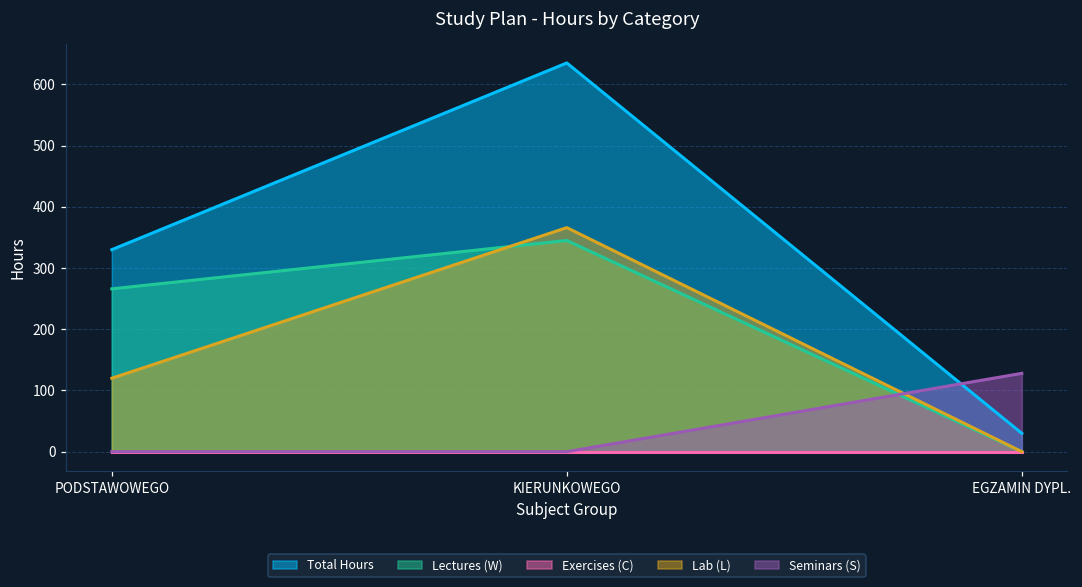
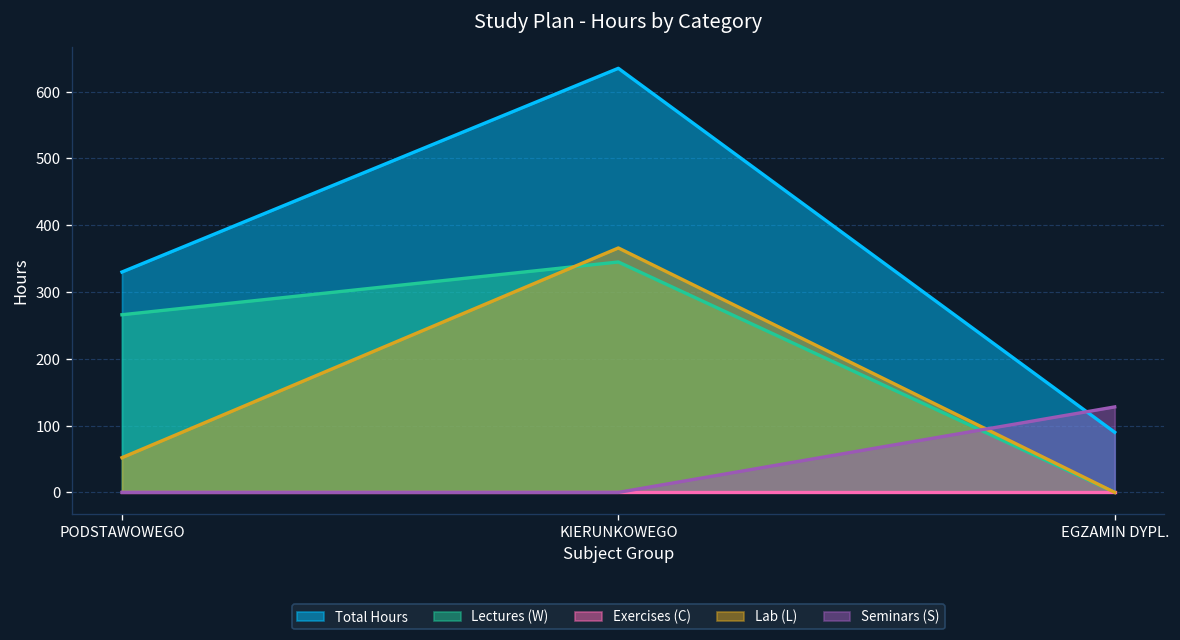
  {
    "Total Hours": {
      "PODSTAWOWEGO": 330,
      "KIERUNKOWEGO": 640,
-     "EGZAMIN DYPL.": 30
+     "EGZAMIN DYPL.": 90
    },
    "Lectures (W)": {
      "PODSTAWOWEGO": 270,
      "KIERUNKOWEGO": 350
    },
    "Lab (L)": {
-     "PODSTAWOWEGO": 120,
+     "PODSTAWOWEGO": 50,
      "KIERUNKOWEGO": 370
    },
    "Seminars (S)": {
      "EGZAMIN DYPL.": 130
    }
  }
